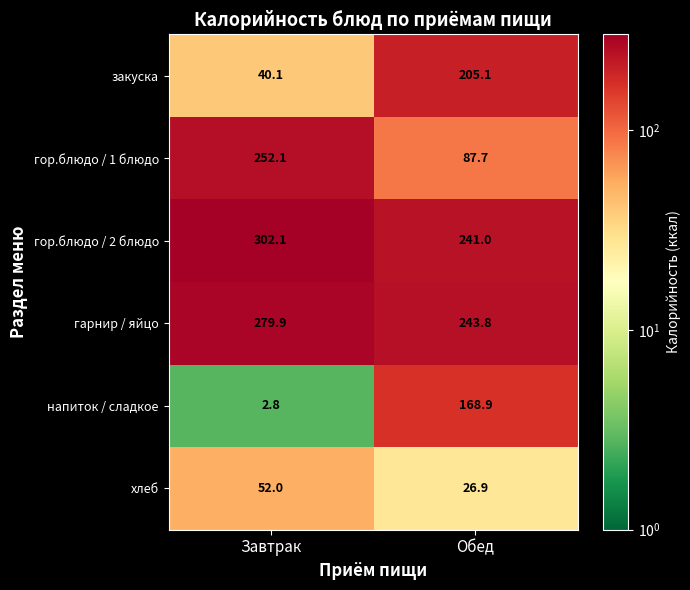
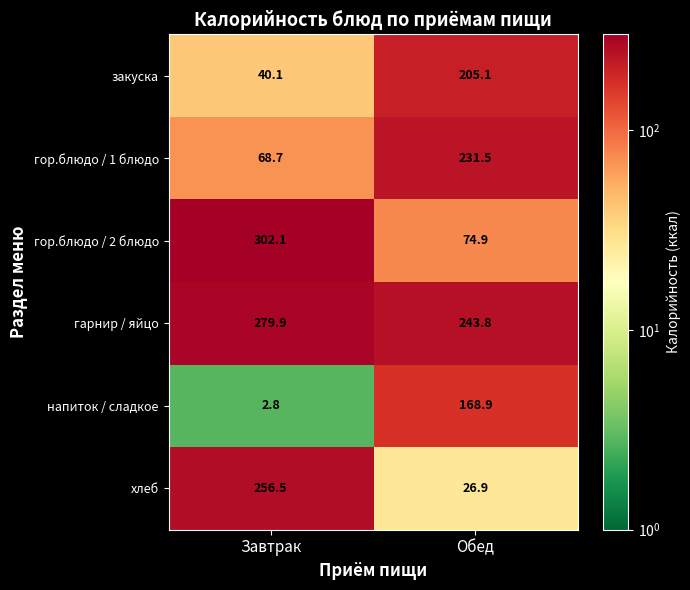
  {
    "закуска": {
      "Завтрак": 40.1,
      "Обед": 205.1
    },
    "гор.блюдо / 1 блюдо": {
-     "Завтрак": 252.1,
-     "Обед": 87.7
+     "Завтрак": 68.7,
+     "Обед": 231.5
    },
    "гор.блюдо / 2 блюдо": {
      "Завтрак": 302.1,
-     "Обед": 241.0
+     "Обед": 74.9
    },
    "гарнир / яйцо": {
      "Завтрак": 279.9,
      "Обед": 243.8
    },
    "напиток / сладкое": {
      "Завтрак": 2.8,
      "Обед": 168.9
    },
    "хлеб": {
-     "Завтрак": 52.0,
+     "Завтрак": 256.5,
      "Обед": 26.9
    }
  }
